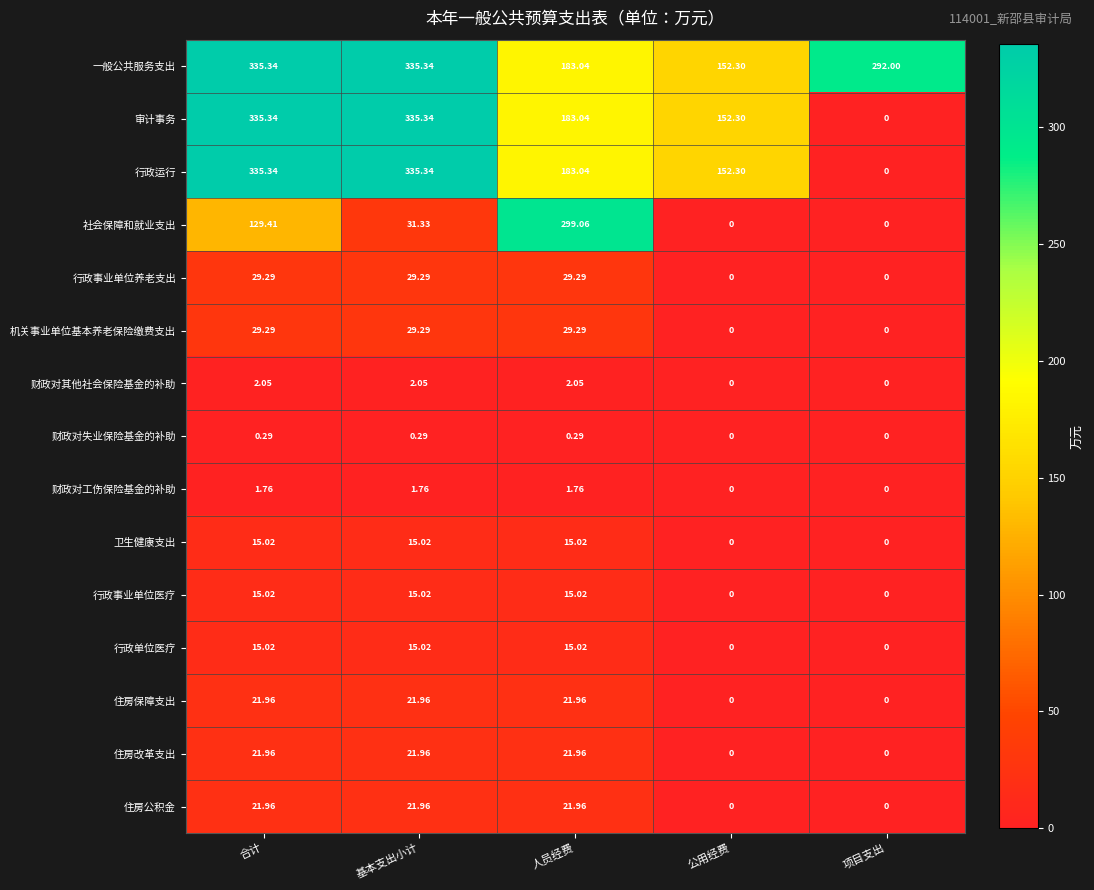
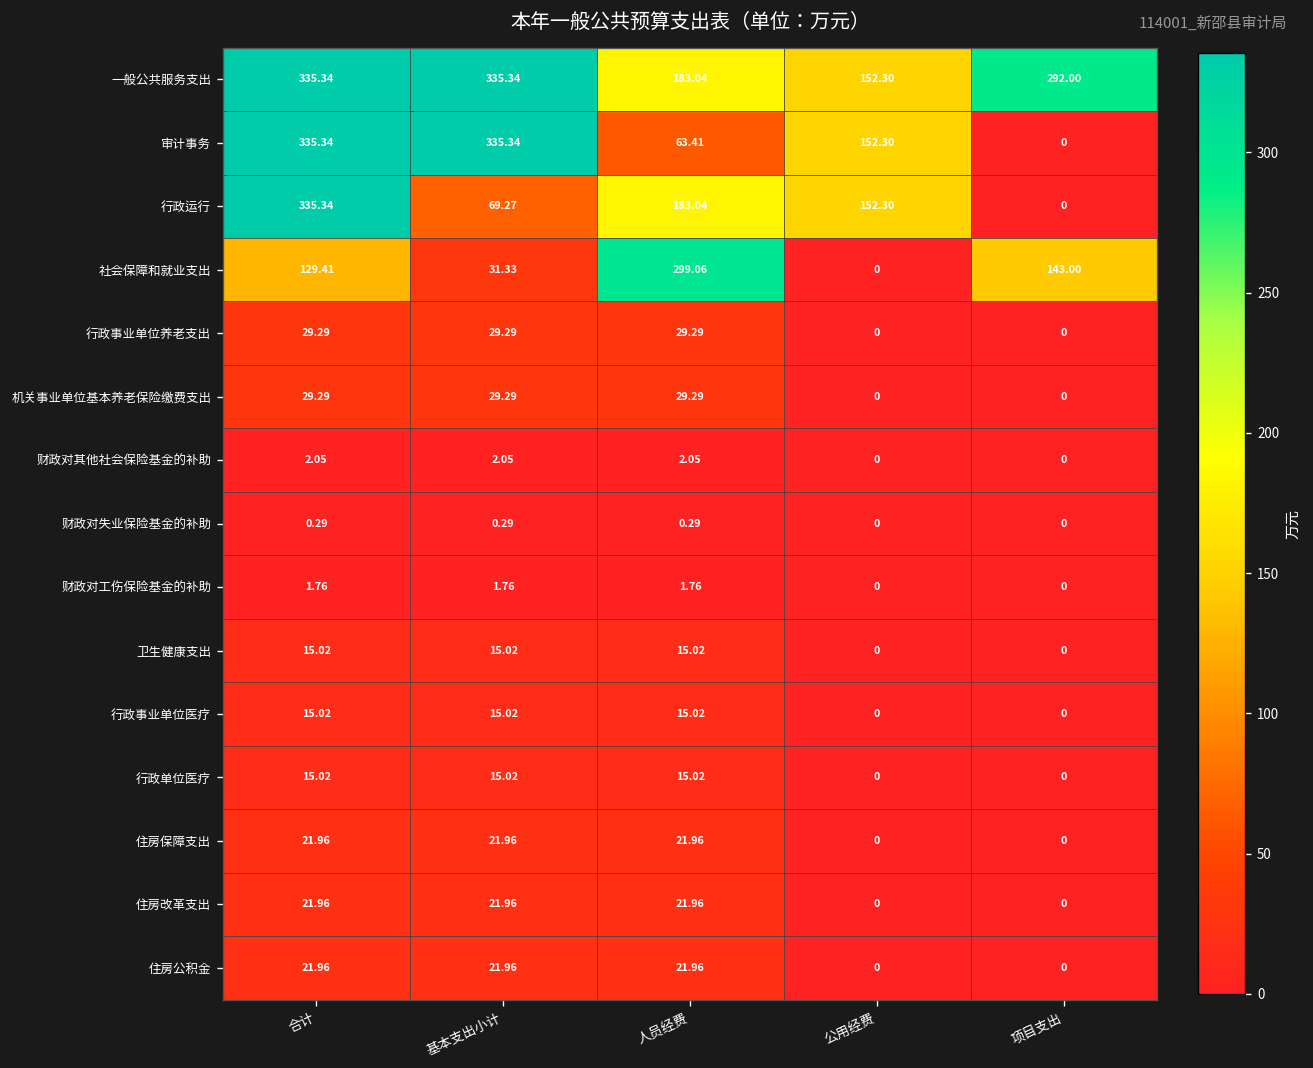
  {
    "一般公共服务支出": {
      "合计": 335.34,
      "基本支出小计": 335.34,
      "人员经费": 183.04,
      "公用经费": 152.30,
      "项目支出": 292.00
    },
    "审计事务": {
      "合计": 335.34,
      "基本支出小计": 335.34,
-     "人员经费": 183.04,
+     "人员经费": 63.41,
      "公用经费": 152.30,
      "项目支出": 0
    },
    "行政运行": {
      "合计": 335.34,
-     "基本支出小计": 335.34,
+     "基本支出小计": 69.27,
      "人员经费": 183.04,
      "公用经费": 152.30,
      "项目支出": 0
    },
    "社会保障和就业支出": {
      "合计": 129.41,
      "基本支出小计": 31.33,
      "人员经费": 299.06,
      "公用经费": 0,
-     "项目支出": 0
+     "项目支出": 143.00
    },
    "行政事业单位养老支出": {
      "合计": 29.29,
      "基本支出小计": 29.29,
      "人员经费": 29.29,
      "公用经费": 0,
      "项目支出": 0
    },
    "机关事业单位基本养老保险缴费支出": {
      "合计": 29.29,
      "基本支出小计": 29.29,
      "人员经费": 29.29,
      "公用经费": 0,
      "项目支出": 0
    },
    "财政对其他社会保险基金的补助": {
      "合计": 2.05,
      "基本支出小计": 2.05,
      "人员经费": 2.05,
      "公用经费": 0,
      "项目支出": 0
    },
    "财政对失业保险基金的补助": {
      "合计": 0.29,
      "基本支出小计": 0.29,
      "人员经费": 0.29,
      "公用经费": 0,
      "项目支出": 0
    },
    "财政对工伤保险基金的补助": {
      "合计": 1.76,
      "基本支出小计": 1.76,
      "人员经费": 1.76,
      "公用经费": 0,
      "项目支出": 0
    },
    "卫生健康支出": {
      "合计": 15.02,
      "基本支出小计": 15.02,
      "人员经费": 15.02,
      "公用经费": 0,
      "项目支出": 0
    },
    "行政事业单位医疗": {
      "合计": 15.02,
      "基本支出小计": 15.02,
      "人员经费": 15.02,
      "公用经费": 0,
      "项目支出": 0
    },
    "行政单位医疗": {
      "合计": 15.02,
      "基本支出小计": 15.02,
      "人员经费": 15.02,
      "公用经费": 0,
      "项目支出": 0
    },
    "住房保障支出": {
      "合计": 21.96,
      "基本支出小计": 21.96,
      "人员经费": 21.96,
      "公用经费": 0,
      "项目支出": 0
    },
    "住房改革支出": {
      "合计": 21.96,
      "基本支出小计": 21.96,
      "人员经费": 21.96,
      "公用经费": 0,
      "项目支出": 0
    },
    "住房公积金": {
      "合计": 21.96,
      "基本支出小计": 21.96,
      "人员经费": 21.96,
      "公用经费": 0,
      "项目支出": 0
    }
  }
